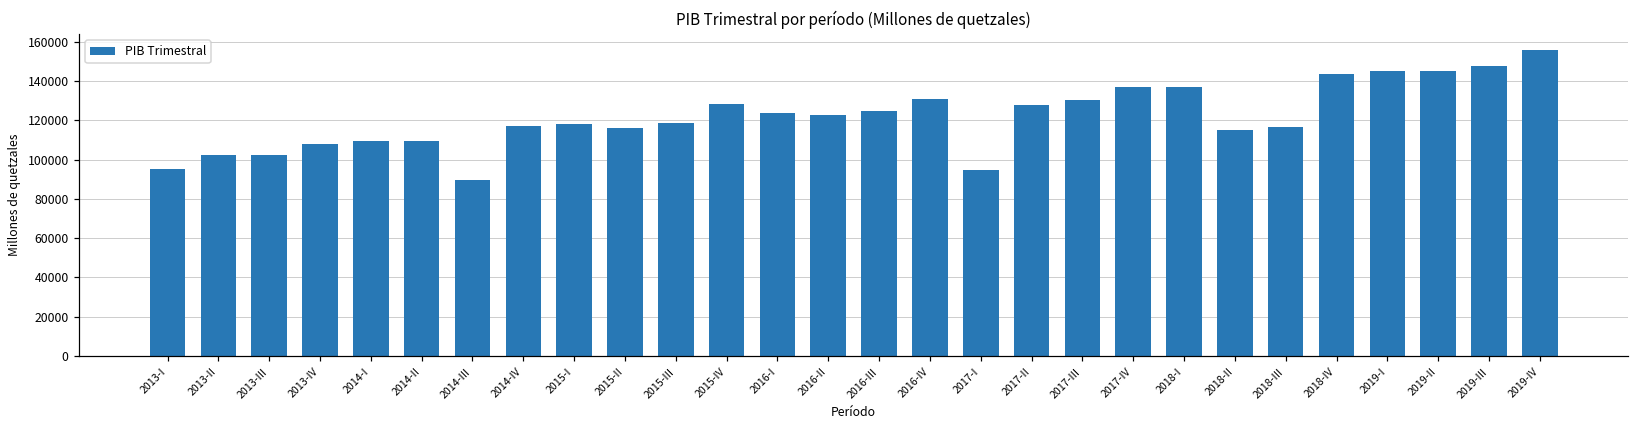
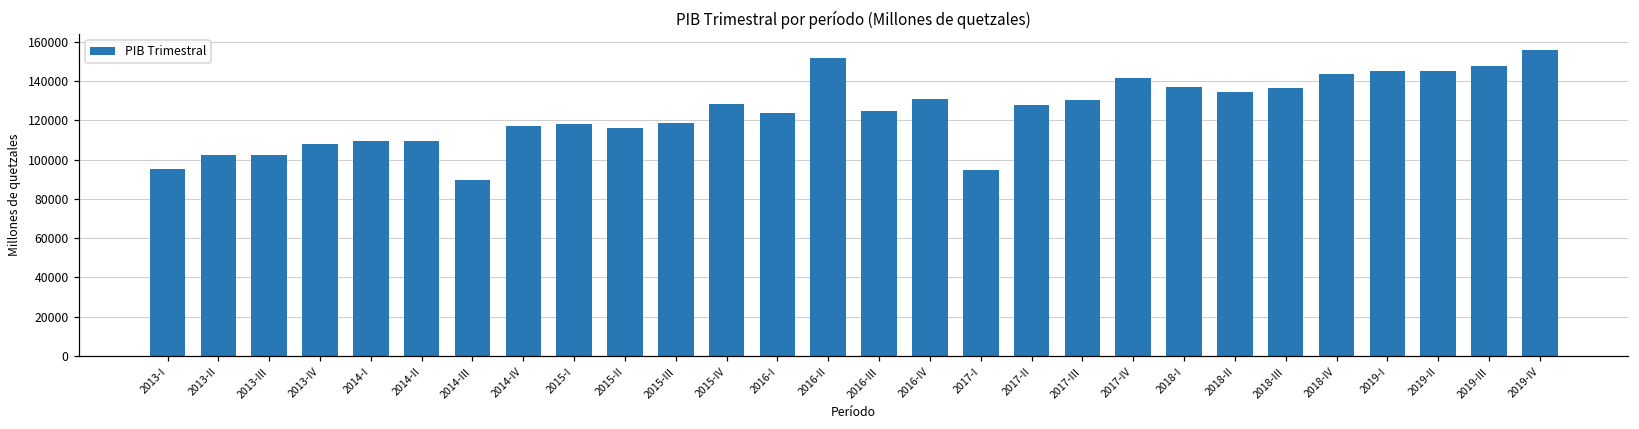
  {
    "2013-I": 95000,
    "2013-II": 102000,
    "2013-III": 102000,
    "2013-IV": 108000,
    "2014-I": 110000,
    "2014-II": 109000,
    "2014-III": 90000,
    "2014-IV": 117000,
    "2015-I": 118000,
    "2015-II": 116000,
    "2015-III": 119000,
    "2015-IV": 128000,
    "2016-I": 124000,
-   "2016-II": 123000,
+   "2016-II": 152000,
    "2016-III": 125000,
    "2016-IV": 131000,
    "2017-I": 95000,
    "2017-II": 128000,
    "2017-III": 130000,
-   "2017-IV": 137000,
+   "2017-IV": 142000,
    "2018-I": 137000,
-   "2018-II": 115000,
-   "2018-III": 116000,
+   "2018-II": 135000,
+   "2018-III": 136000,
    "2018-IV": 143000,
    "2019-I": 145000,
    "2019-II": 145000,
    "2019-III": 148000,
    "2019-IV": 156000
  }
